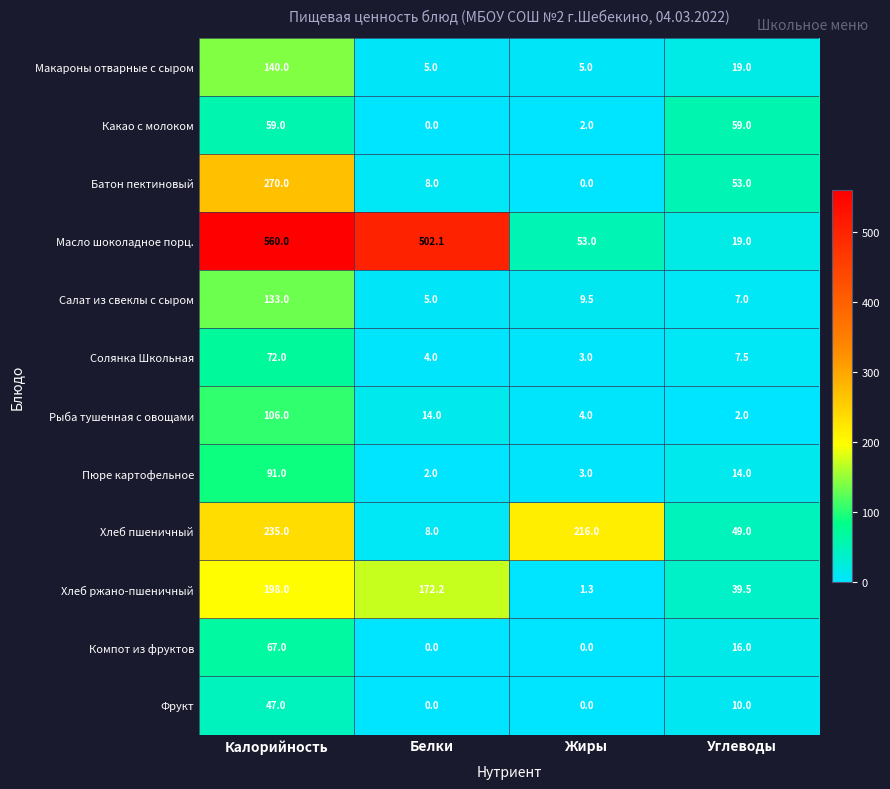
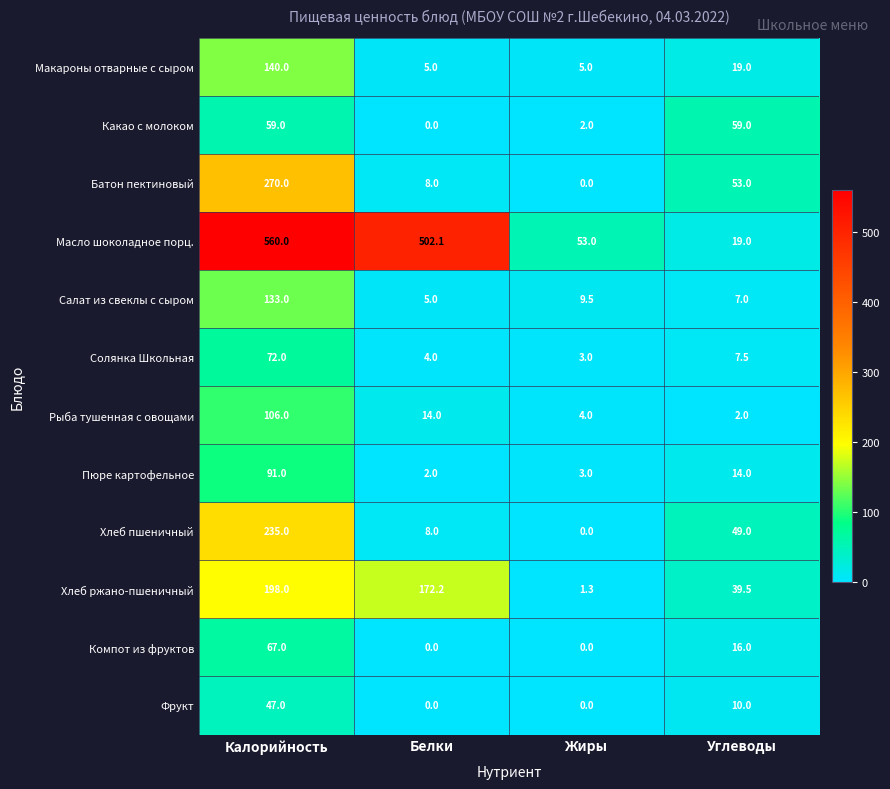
  {
    "Макароны отварные с сыром": {
      "Калорийность": 140.0,
      "Белки": 5.0,
      "Жиры": 5.0,
      "Углеводы": 19.0
    },
    "Какао с молоком": {
      "Калорийность": 59.0,
      "Белки": 0.0,
      "Жиры": 2.0,
      "Углеводы": 59.0
    },
    "Батон пектиновый": {
      "Калорийность": 270.0,
      "Белки": 8.0,
      "Жиры": 0.0,
      "Углеводы": 53.0
    },
    "Масло шоколадное порц.": {
      "Калорийность": 560.0,
      "Белки": 502.1,
      "Жиры": 53.0,
      "Углеводы": 19.0
    },
    "Салат из свеклы с сыром": {
      "Калорийность": 133.0,
      "Белки": 5.0,
      "Жиры": 9.5,
      "Углеводы": 7.0
    },
    "Солянка Школьная": {
      "Калорийность": 72.0,
      "Белки": 4.0,
      "Жиры": 3.0,
      "Углеводы": 7.5
    },
    "Рыба тушенная с овощами": {
      "Калорийность": 106.0,
      "Белки": 14.0,
      "Жиры": 4.0,
      "Углеводы": 2.0
    },
    "Пюре картофельное": {
      "Калорийность": 91.0,
      "Белки": 2.0,
      "Жиры": 3.0,
      "Углеводы": 14.0
    },
    "Хлеб пшеничный": {
      "Калорийность": 235.0,
      "Белки": 8.0,
-     "Жиры": 216.0,
+     "Жиры": 0.0,
      "Углеводы": 49.0
    },
    "Хлеб ржано-пшеничный": {
      "Калорийность": 198.0,
      "Белки": 172.2,
      "Жиры": 1.3,
      "Углеводы": 39.5
    },
    "Компот из фруктов": {
      "Калорийность": 67.0,
      "Белки": 0.0,
      "Жиры": 0.0,
      "Углеводы": 16.0
    },
    "Фрукт": {
      "Калорийность": 47.0,
      "Белки": 0.0,
      "Жиры": 0.0,
      "Углеводы": 10.0
    }
  }
